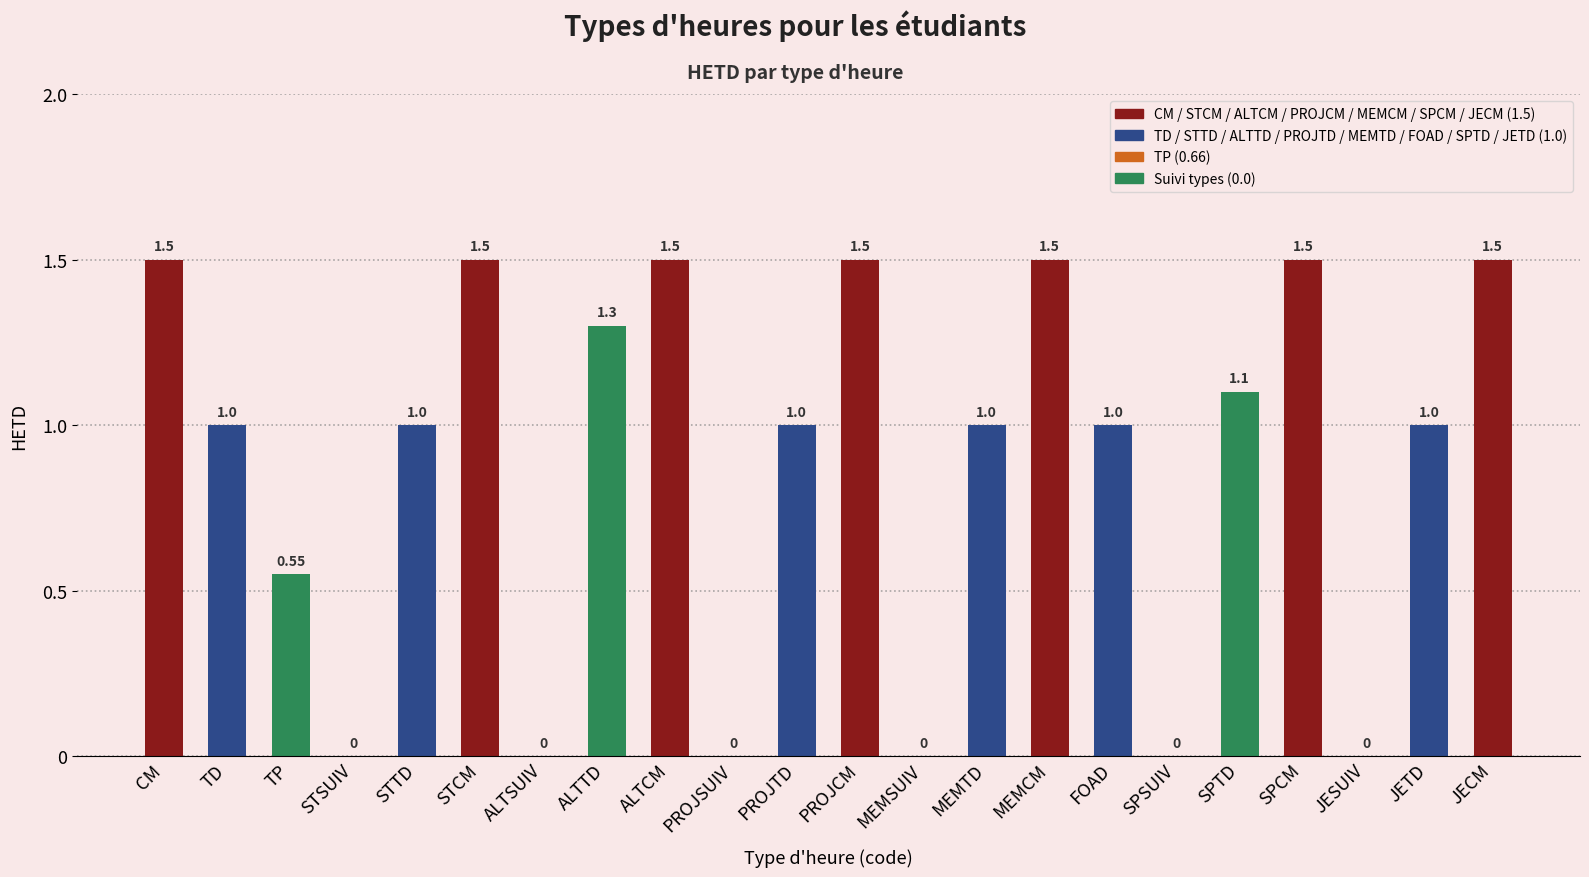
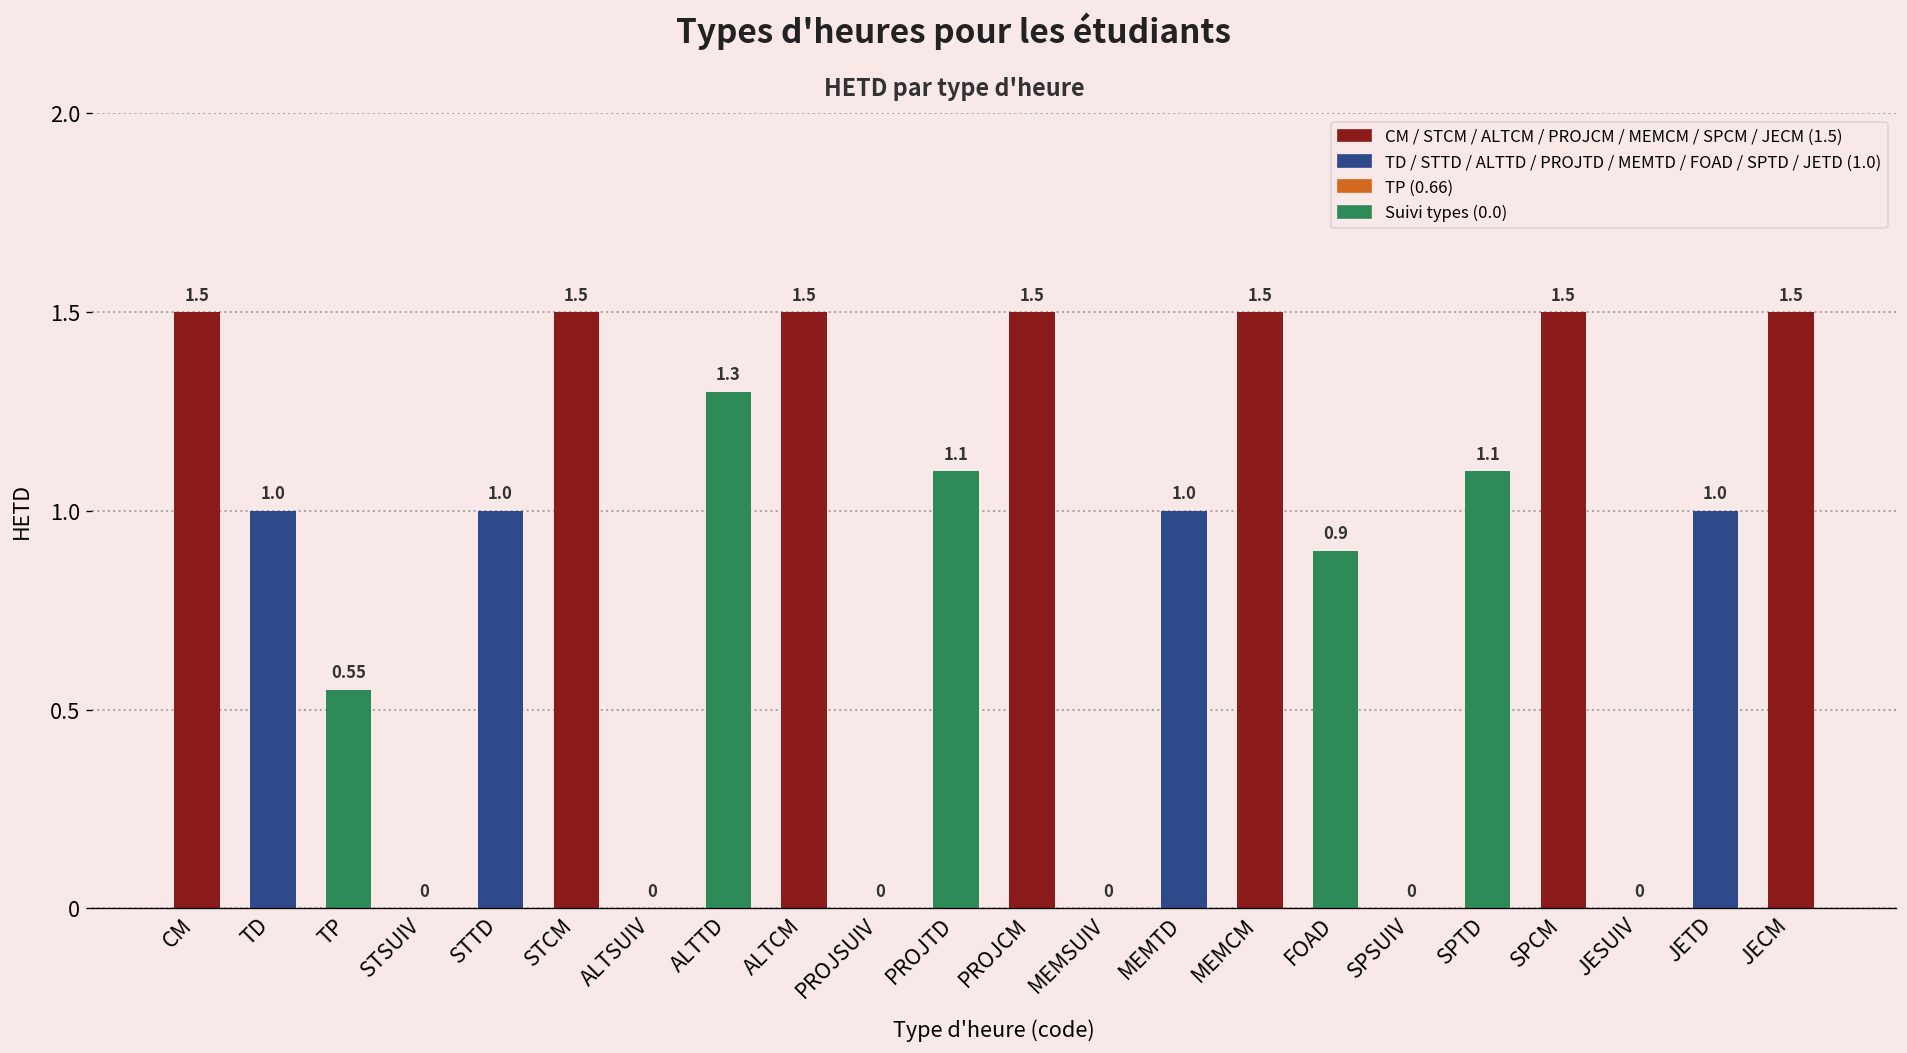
  {
    "CM": 1.5,
    "TD": 1.0,
    "TP": 0.55,
    "STSUIV": 0,
    "STTD": 1.0,
    "STCM": 1.5,
    "ALTSUIV": 0,
    "ALTTD": 1.3,
    "ALTCM": 1.5,
    "PROJSUIV": 0,
-   "PROJTD": 1.0,
+   "PROJTD": 1.1,
    "PROJCM": 1.5,
    "MEMSUIV": 0,
    "MEMTD": 1.0,
    "MEMCM": 1.5,
-   "FOAD": 1.0,
+   "FOAD": 0.9,
    "SPSUIV": 0,
    "SPTD": 1.1,
    "SPCM": 1.5,
    "JESUIV": 0,
    "JETD": 1.0,
    "JECM": 1.5
  }
